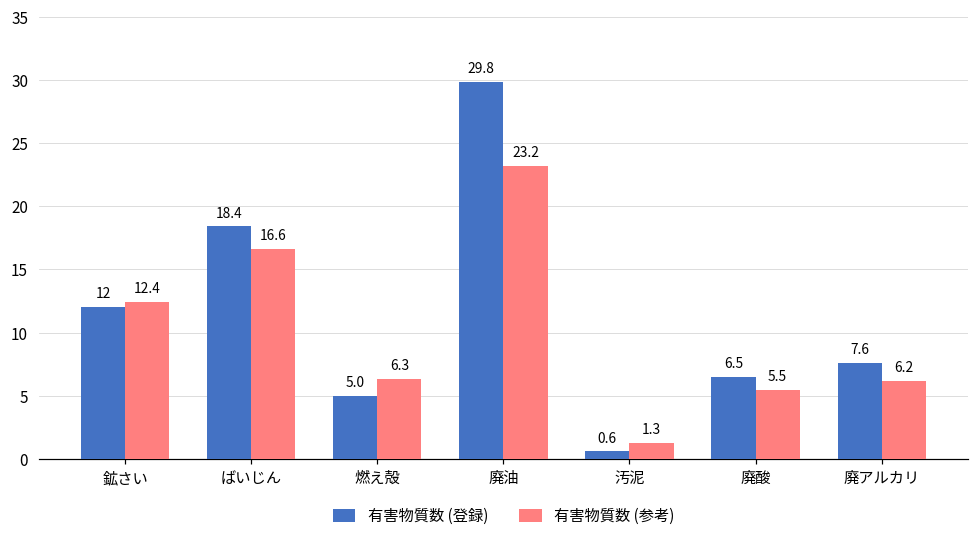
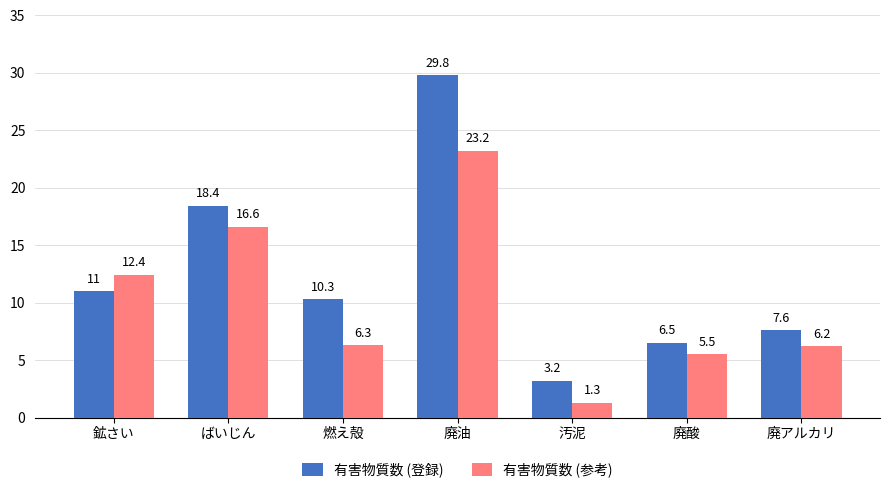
  {
    "有害物質数 (登録)": {
-     "鉱さい": 12,
+     "鉱さい": 11,
      "ばいじん": 18.4,
-     "燃え殻": 5.0,
+     "燃え殻": 10.3,
      "廃油": 29.8,
-     "汚泥": 0.6,
+     "汚泥": 3.2,
      "廃酸": 6.5,
      "廃アルカリ": 7.6
    },
    "有害物質数 (参考)": {
      "鉱さい": 12.4,
      "ばいじん": 16.6,
      "燃え殻": 6.3,
      "廃油": 23.2,
      "汚泥": 1.3,
      "廃酸": 5.5,
      "廃アルカリ": 6.2
    }
  }
